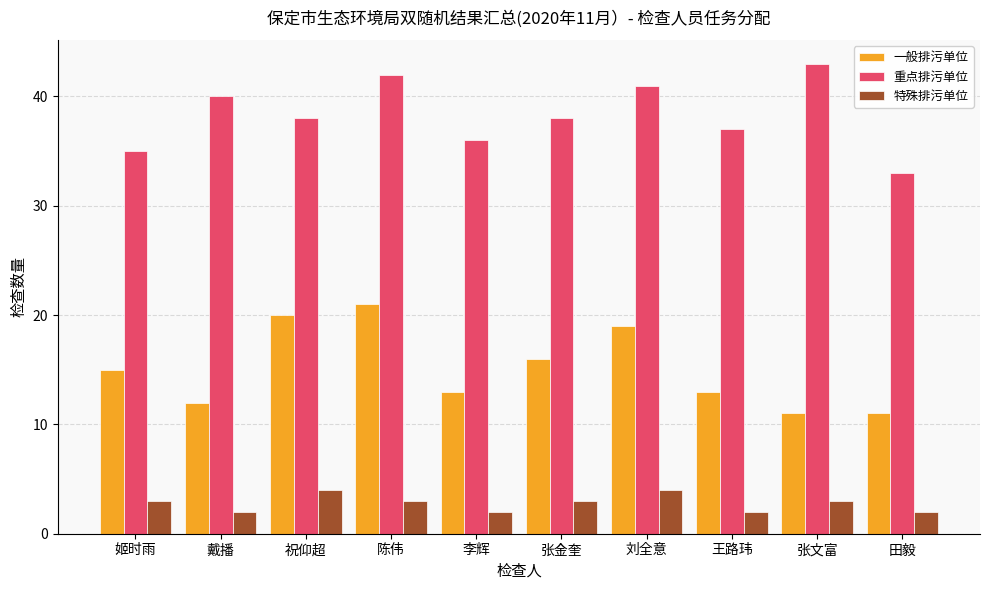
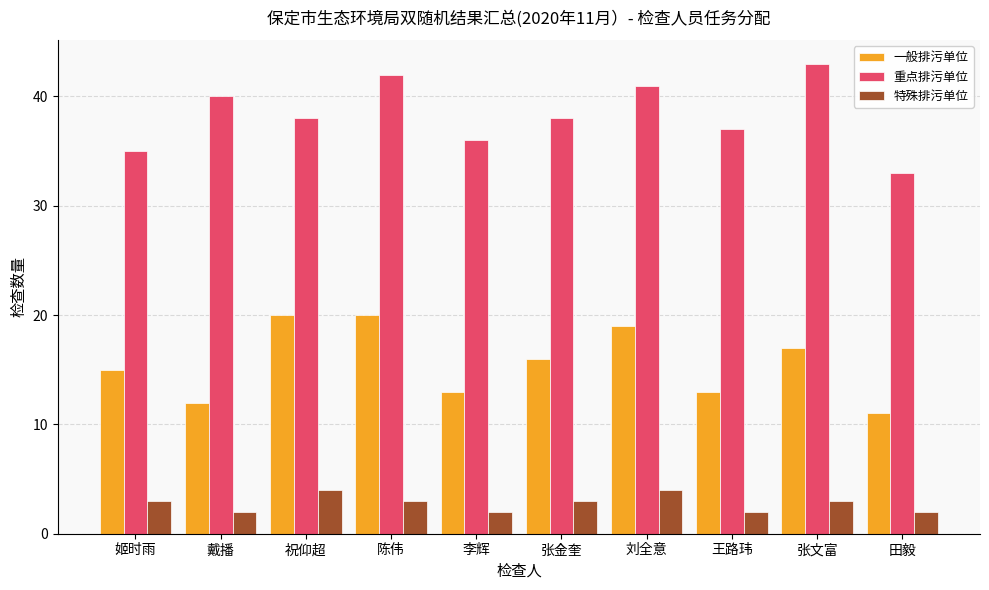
  {
    "一般排污单位": {
      "姬时雨": 15,
      "戴播": 12,
      "祝仰超": 20,
-     "陈伟": 21,
+     "陈伟": 20,
      "李辉": 13,
      "张金奎": 16,
      "刘全意": 19,
      "王路玮": 13,
-     "张文富": 11,
+     "张文富": 17,
      "田毅": 11
    },
    "重点排污单位": {
      "姬时雨": 35,
      "戴播": 40,
      "祝仰超": 38,
      "陈伟": 42,
      "李辉": 36,
      "张金奎": 38,
      "刘全意": 41,
      "王路玮": 37,
      "张文富": 43,
      "田毅": 33
    },
    "特殊排污单位": {
      "姬时雨": 3,
      "戴播": 2,
      "祝仰超": 4,
      "陈伟": 3,
      "李辉": 2,
      "张金奎": 3,
      "刘全意": 4,
      "王路玮": 2,
      "张文富": 3,
      "田毅": 2
    }
  }
